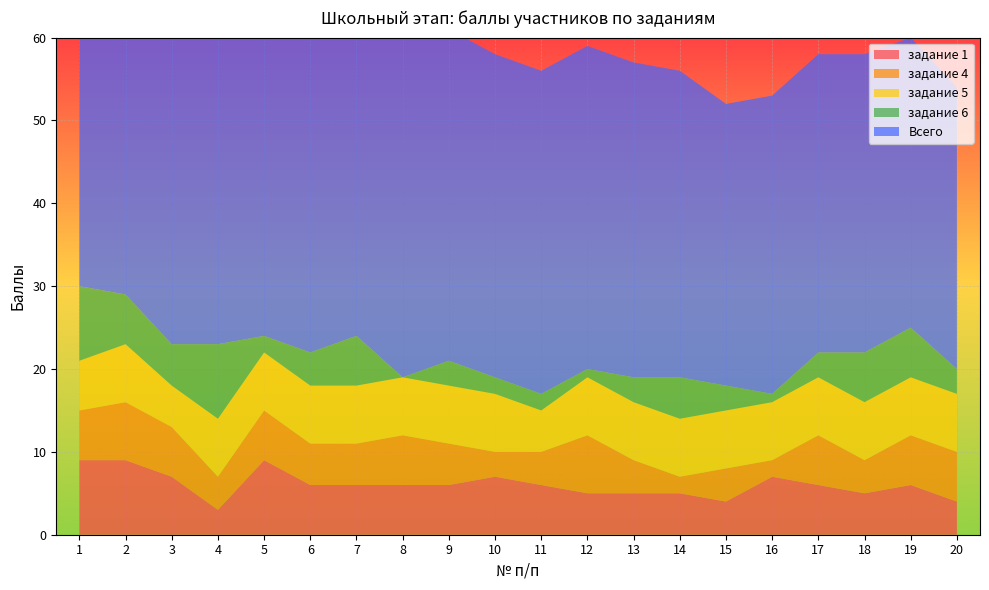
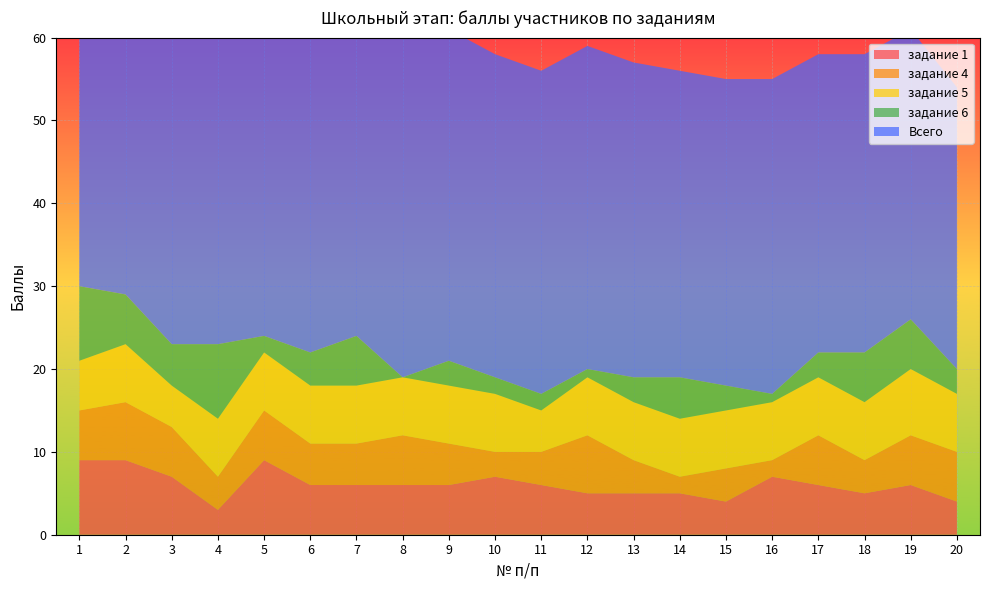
  {
    "задание 1": {
      "1": 9,
      "2": 9,
      "3": 7,
      "4": 3,
      "5": 9,
      "6": 6,
      "7": 6,
      "8": 6,
      "9": 6,
      "10": 7,
      "11": 6,
      "12": 5,
      "13": 5,
      "14": 5,
      "15": 4,
      "16": 7,
      "17": 6,
      "18": 5,
      "19": 6,
      "20": 4
    },
    "задание 5": {
      "1": 6,
      "2": 7,
      "3": 5,
      "4": 7,
      "5": 7,
      "6": 7,
      "7": 7,
      "9": 7,
      "10": 7,
      "11": 5,
      "12": 7,
      "13": 7,
      "14": 7,
      "15": 7,
      "16": 7,
      "17": 7,
      "18": 7,
-     "19": 7,
+     "19": 8,
      "20": 7
    },
    "задание 6": {
      "1": 9,
      "2": 6,
      "3": 5,
      "4": 9,
      "5": 2,
      "6": 4,
      "7": 6,
      "9": 3,
      "10": 2,
      "11": 2,
      "12": 1,
      "13": 3,
      "14": 5,
      "15": 3,
      "16": 1,
      "17": 3,
      "18": 6,
      "19": 6,
      "20": 3
    },
    "Всего": {
      "10": 39,
      "11": 39,
      "12": 39,
      "13": 38,
      "14": 37,
-     "15": 34,
-     "16": 36,
+     "15": 37,
+     "16": 38,
      "17": 36,
      "18": 36
    }
  }
